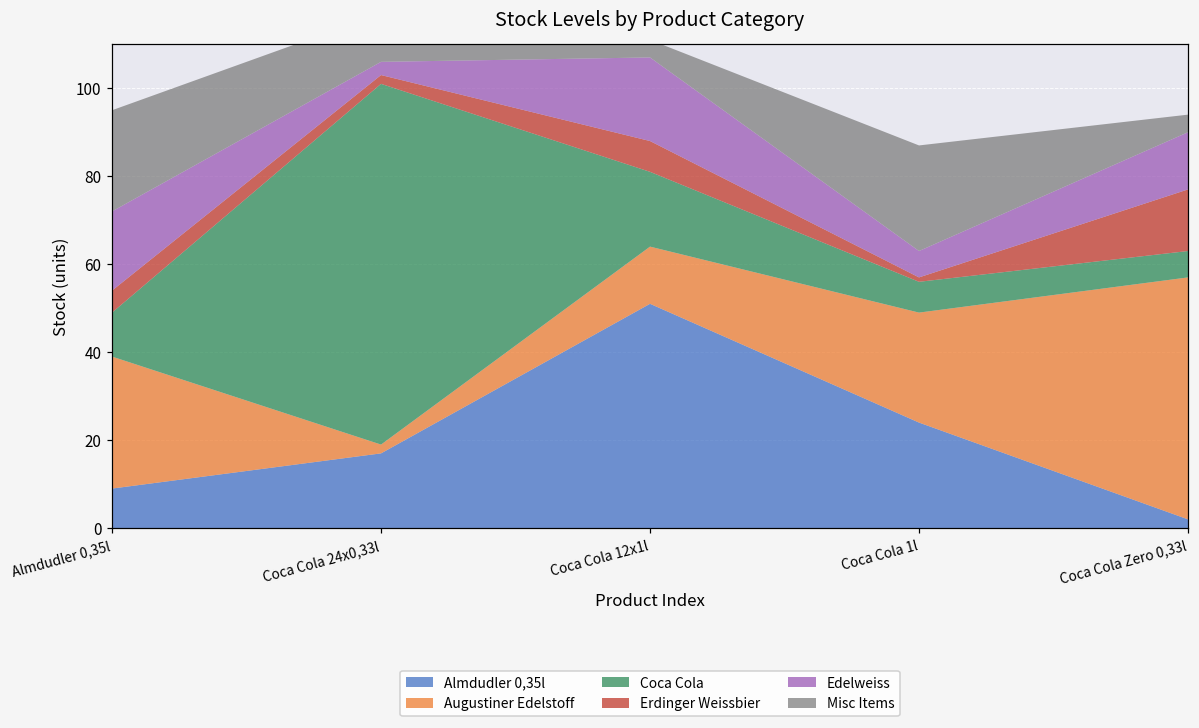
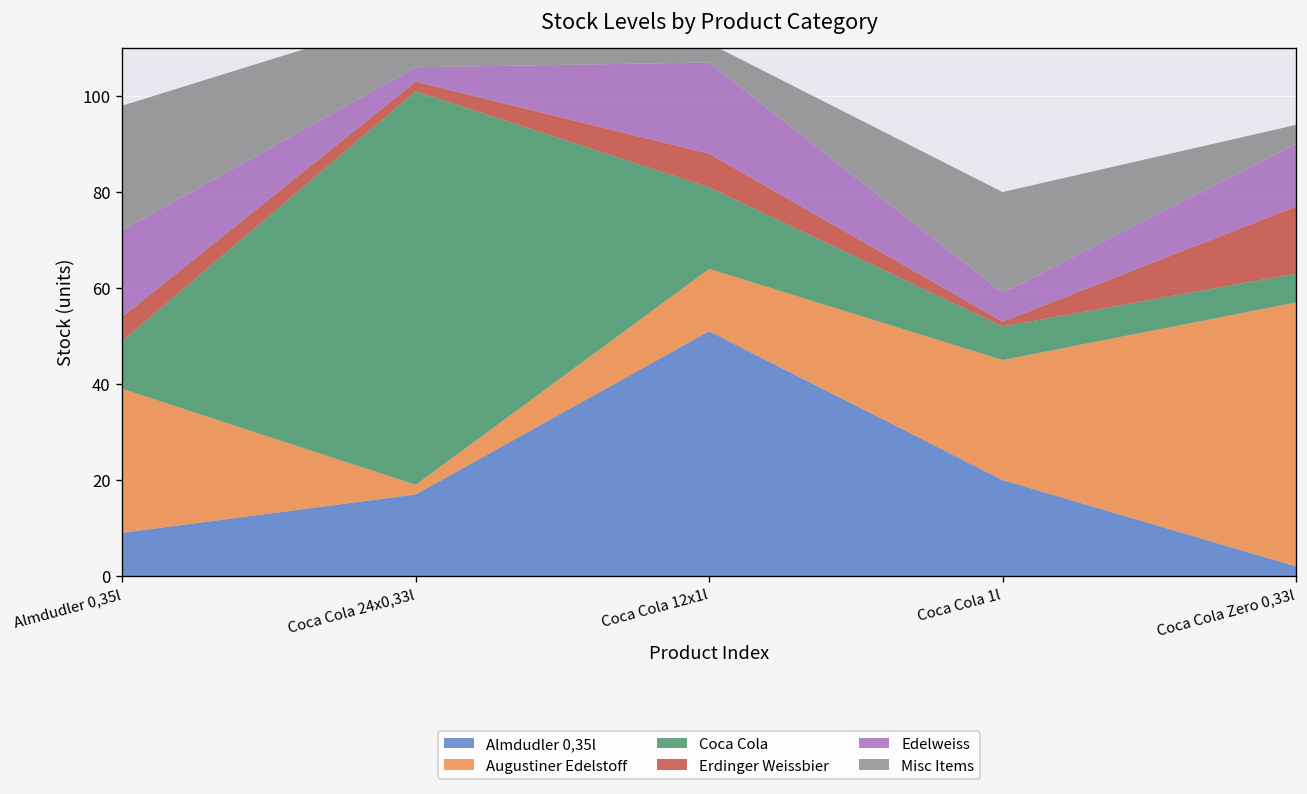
  {
    "Almdudler 0,35l": {
      "Almdudler 0,35l": 9,
      "Coca Cola 24x0,33l": 17,
      "Coca Cola 12x1l": 51,
-     "Coca Cola 1l": 24,
+     "Coca Cola 1l": 20,
      "Coca Cola Zero 0,33l": 2
    },
    "Augustiner Edelstoff": {
      "Almdudler 0,35l": 30,
      "Coca Cola 24x0,33l": 2,
      "Coca Cola 12x1l": 13,
      "Coca Cola 1l": 25,
      "Coca Cola Zero 0,33l": 55
    },
    "Coca Cola": {
      "Almdudler 0,35l": 10,
      "Coca Cola 24x0,33l": 82,
      "Coca Cola 12x1l": 17,
      "Coca Cola 1l": 7,
      "Coca Cola Zero 0,33l": 6
    },
    "Erdinger Weissbier": {
      "Almdudler 0,35l": 5,
      "Coca Cola 24x0,33l": 2,
      "Coca Cola 12x1l": 7,
      "Coca Cola 1l": 1,
      "Coca Cola Zero 0,33l": 14
    },
    "Edelweiss": {
      "Almdudler 0,35l": 18,
      "Coca Cola 24x0,33l": 3,
      "Coca Cola 12x1l": 19,
      "Coca Cola 1l": 6,
      "Coca Cola Zero 0,33l": 13
    },
    "Misc Items": {
-     "Almdudler 0,35l": 23,
-     "Coca Cola 1l": 24,
+     "Almdudler 0,35l": 26,
+     "Coca Cola 1l": 21,
      "Coca Cola Zero 0,33l": 4
    }
  }
